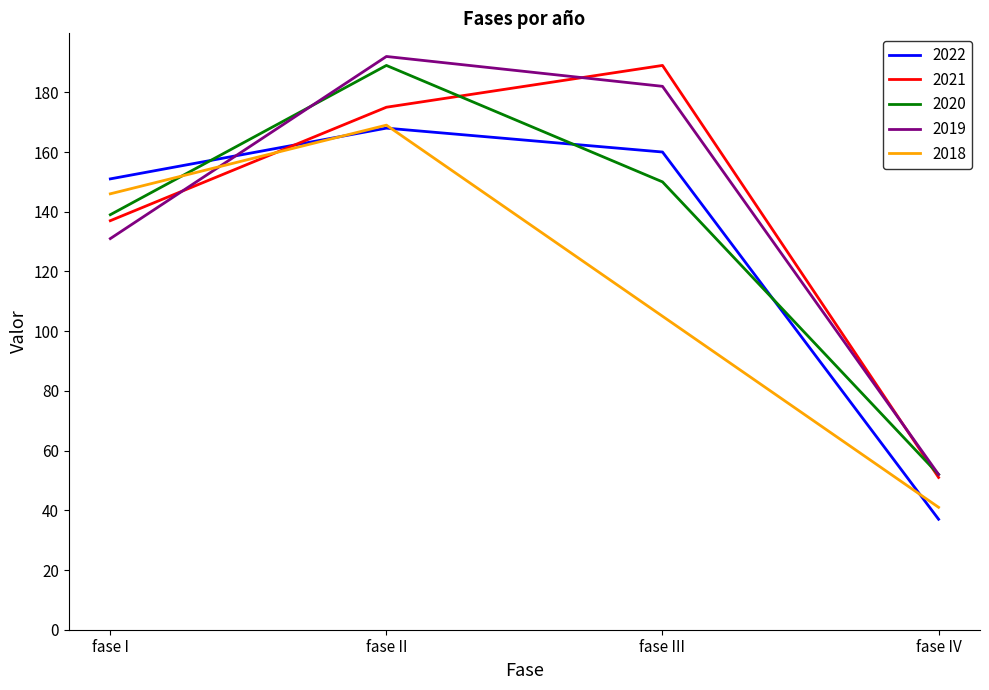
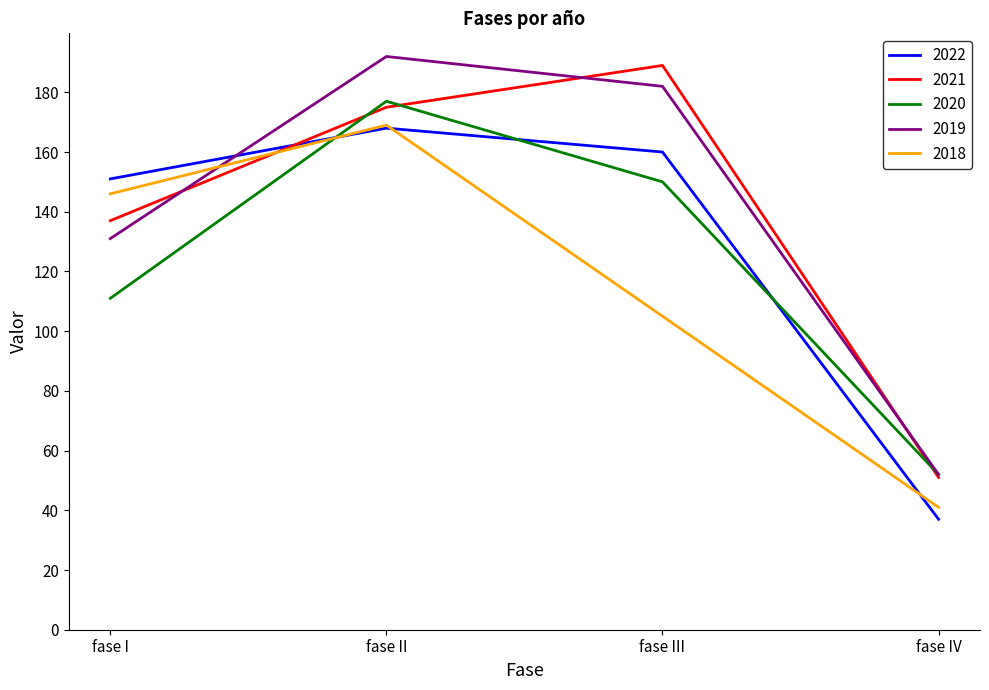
  {
    "2022": {
      "fase I": 151,
      "fase II": 168,
      "fase III": 160,
      "fase IV": 37
    },
    "2021": {
      "fase I": 137,
      "fase II": 175,
      "fase III": 189,
      "fase IV": 51
    },
    "2020": {
-     "fase I": 139,
-     "fase II": 189,
+     "fase I": 111,
+     "fase II": 177,
      "fase III": 150
    },
    "2019": {
      "fase I": 131,
      "fase II": 192,
      "fase III": 182
    },
    "2018": {
      "fase I": 146,
      "fase II": 169,
      "fase III": 105,
      "fase IV": 41
    }
  }
